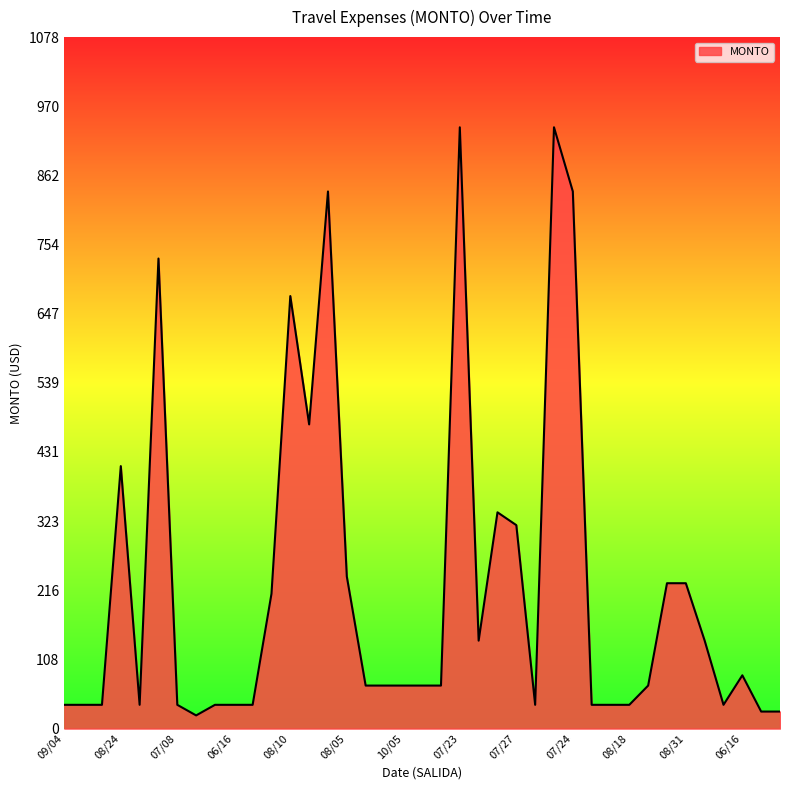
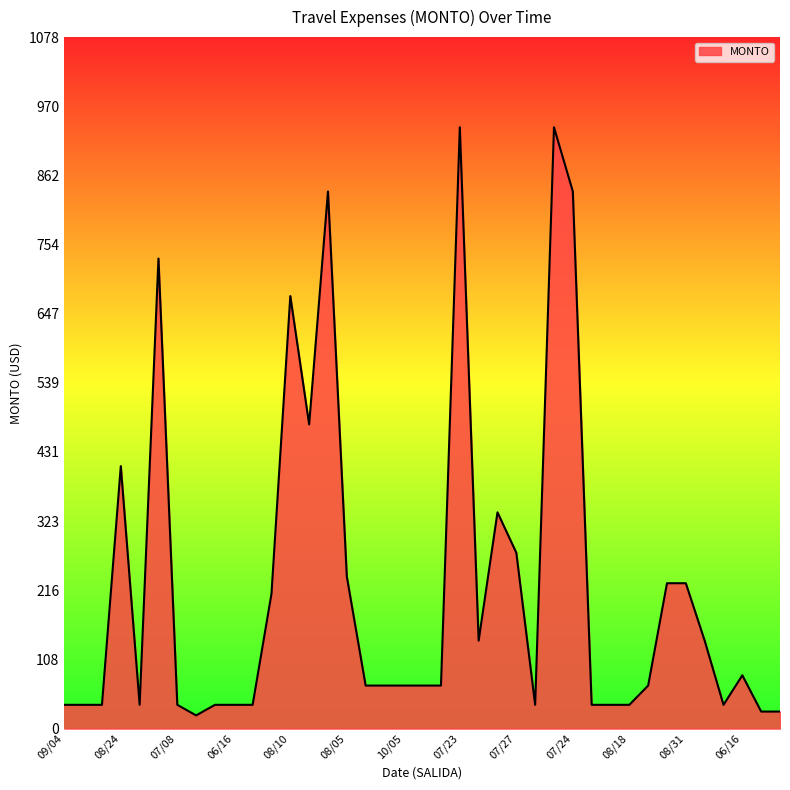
  {
    "08/24": 410,
    "07/08": 40,
-   "07/27": 320
+   "07/27": 270
  }
